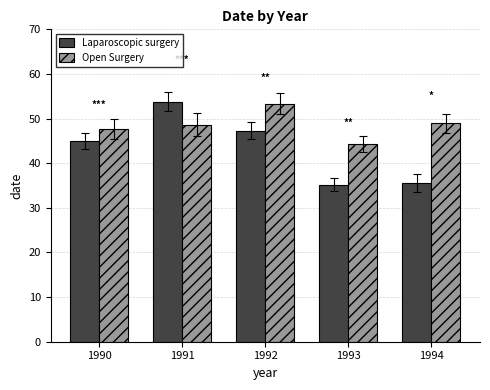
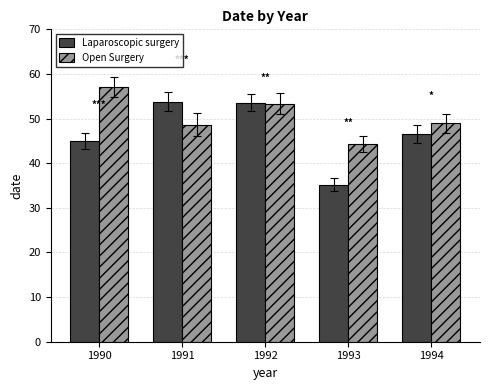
  {
    "Laparoscopic surgery": {
      "1990": 45,
      "1991": 54,
-     "1992": 47,
+     "1992": 54,
      "1993": 35,
-     "1994": 36
+     "1994": 47
    },
    "Open Surgery": {
-     "1990": 48,
+     "1990": 57,
      "1991": 49,
      "1992": 53,
      "1993": 44,
      "1994": 49
    }
  }
